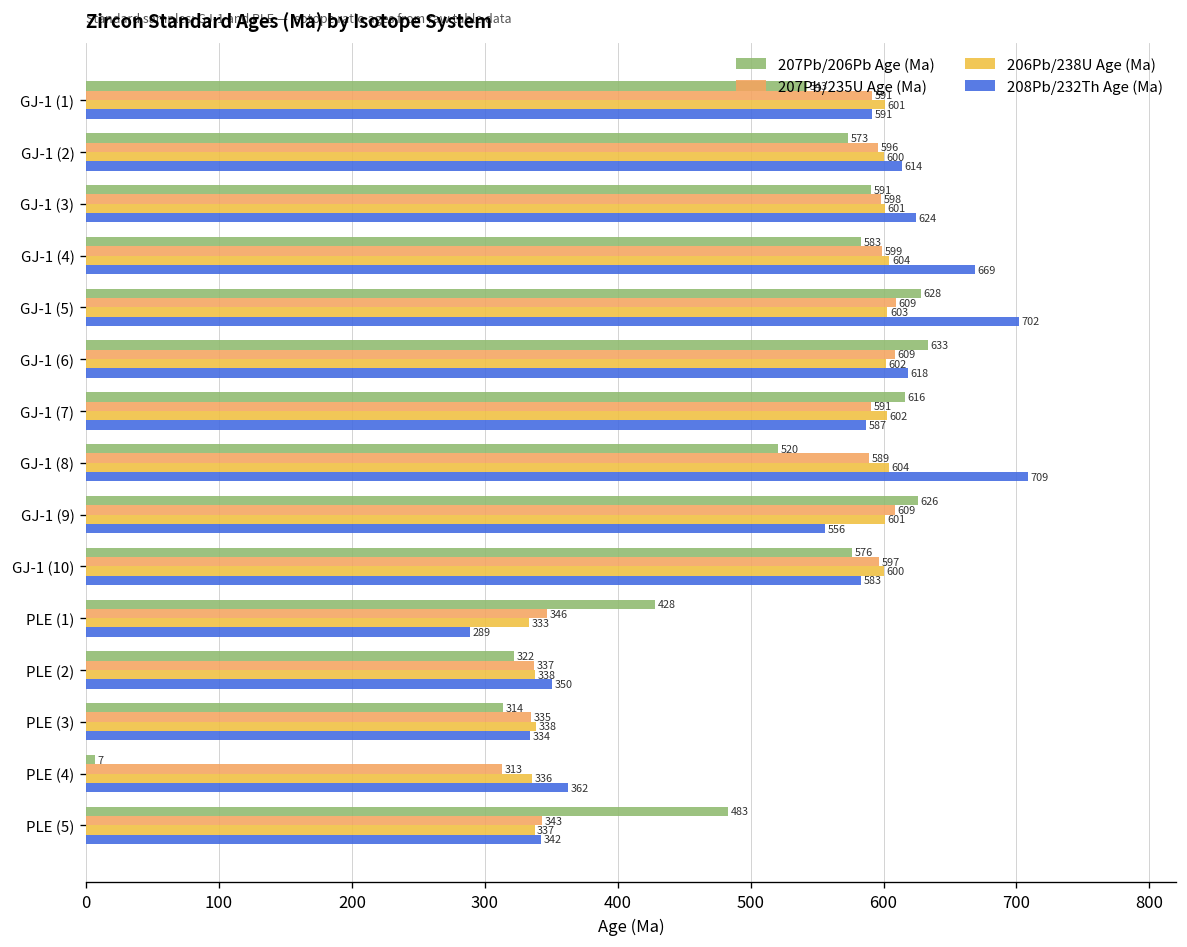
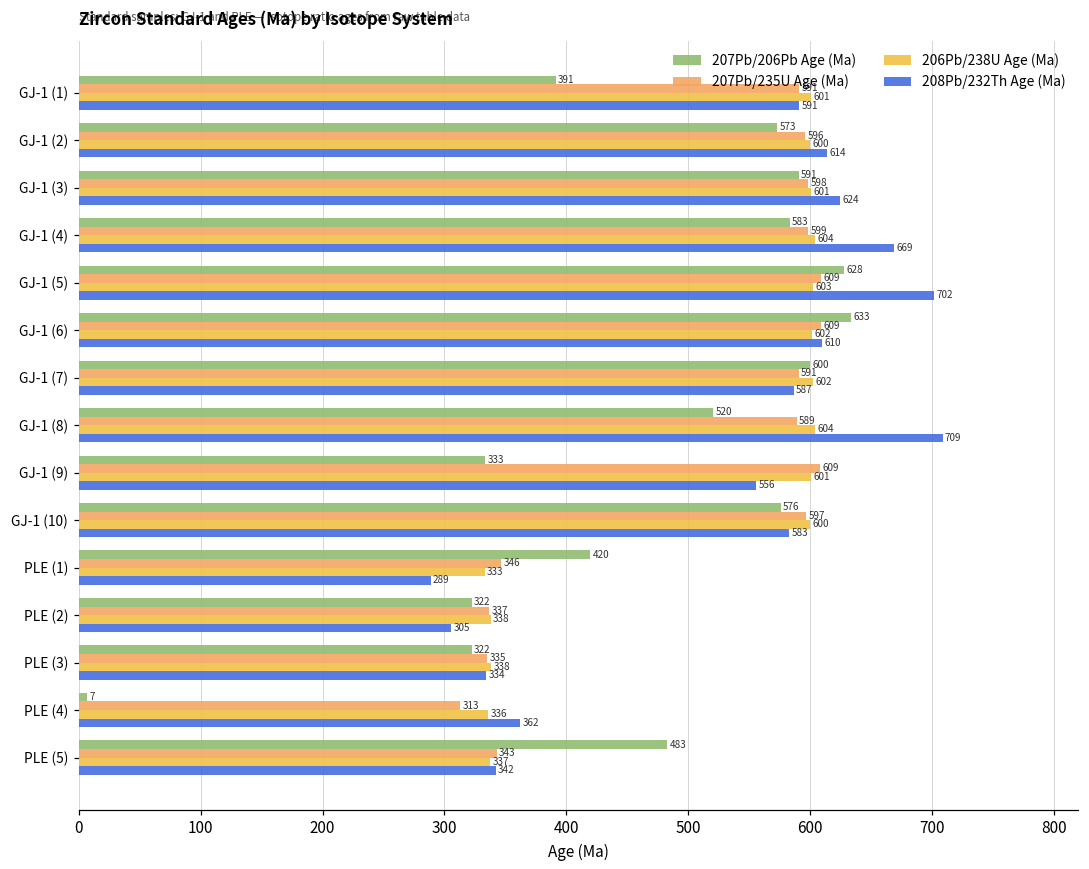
  {
    "207Pb/206Pb Age (Ma)": {
-     "GJ-1 (1)": 543,
+     "GJ-1 (1)": 391,
      "GJ-1 (2)": 573,
      "GJ-1 (3)": 591,
      "GJ-1 (4)": 583,
      "GJ-1 (5)": 628,
      "GJ-1 (6)": 633,
-     "GJ-1 (7)": 616,
+     "GJ-1 (7)": 600,
      "GJ-1 (8)": 520,
-     "GJ-1 (9)": 626,
+     "GJ-1 (9)": 333,
      "GJ-1 (10)": 576,
-     "PLE (1)": 428,
+     "PLE (1)": 420,
      "PLE (2)": 322,
-     "PLE (3)": 314,
+     "PLE (3)": 322,
      "PLE (4)": 7,
      "PLE (5)": 483
    },
    "208Pb/232Th Age (Ma)": {
      "GJ-1 (1)": 591,
      "GJ-1 (2)": 614,
      "GJ-1 (3)": 624,
      "GJ-1 (4)": 669,
      "GJ-1 (5)": 702,
-     "GJ-1 (6)": 618,
+     "GJ-1 (6)": 610,
      "GJ-1 (7)": 587,
      "GJ-1 (8)": 709,
      "GJ-1 (9)": 556,
      "GJ-1 (10)": 583,
      "PLE (1)": 289,
-     "PLE (2)": 350,
+     "PLE (2)": 305,
      "PLE (3)": 334,
      "PLE (4)": 362,
      "PLE (5)": 342
    }
  }
